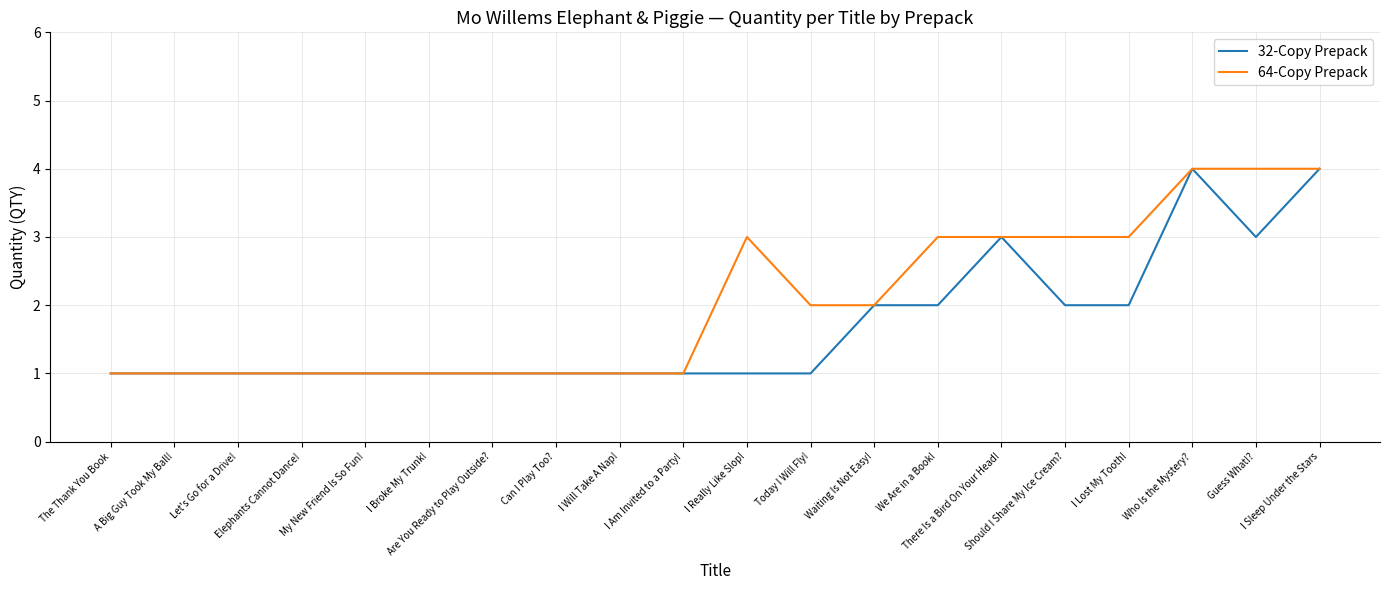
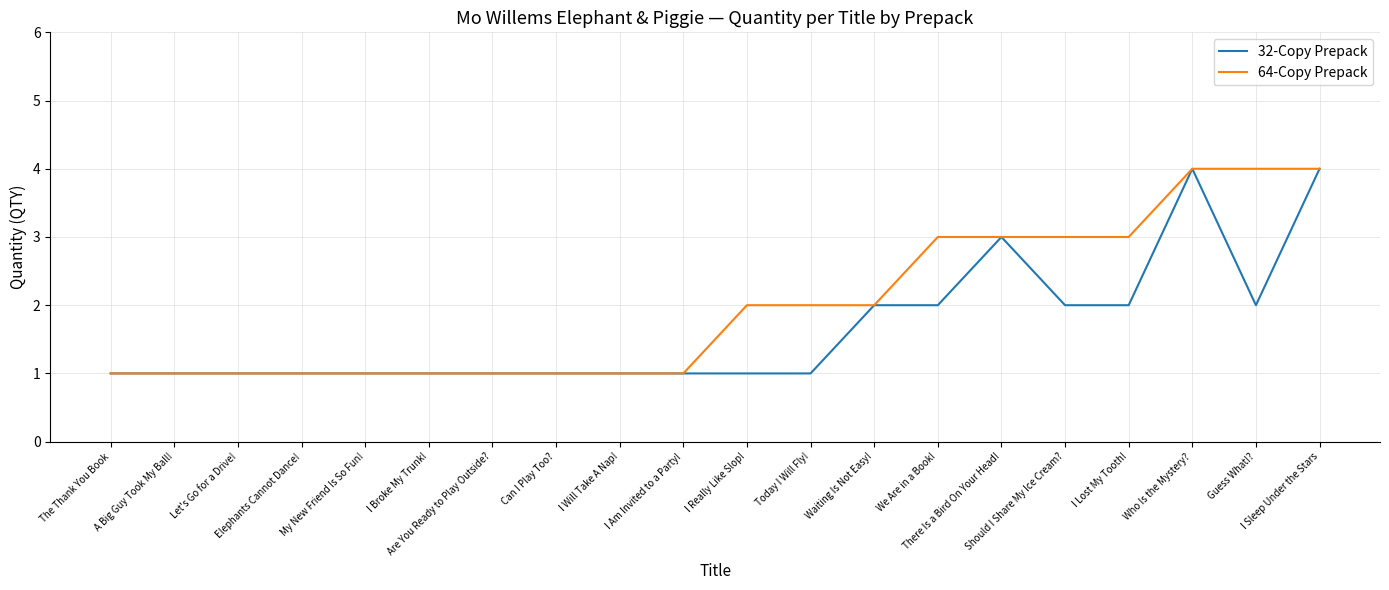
  {
    "32-Copy Prepack": {
      "I Really Like Slop!": 1,
      "Today I Will Fly!": 1,
      "We Are in a Book!": 2,
      "Should I Share My Ice Cream?": 2,
      "I Lost My Tooth!": 2,
-     "Guess What!?": 3
+     "Guess What!?": 2
    },
    "64-Copy Prepack": {
-     "I Really Like Slop!": 3,
+     "I Really Like Slop!": 2,
      "Today I Will Fly!": 2,
      "We Are in a Book!": 3,
      "Should I Share My Ice Cream?": 3,
      "I Lost My Tooth!": 3,
      "Guess What!?": 4
    }
  }
